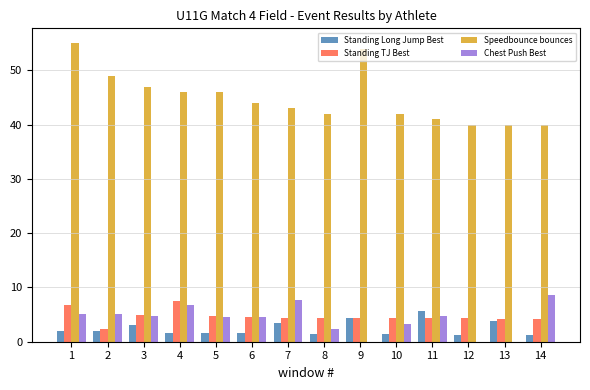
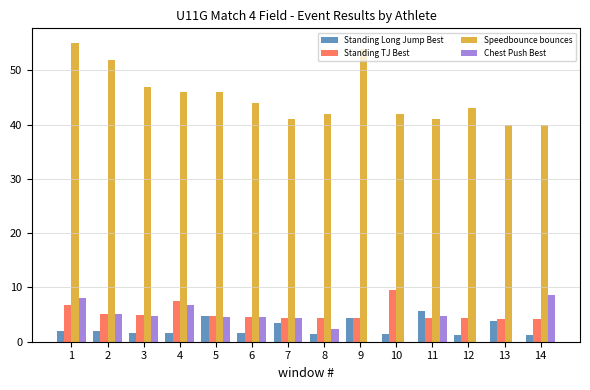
  {
    "Standing Long Jump Best": {
      "1": 2,
      "2": 2,
-     "3": 3,
+     "3": 2,
      "4": 2,
-     "5": 2,
+     "5": 5,
      "6": 2,
      "7": 3,
      "8": 1,
      "9": 4,
      "10": 1,
      "11": 6,
      "12": 1,
      "13": 4,
      "14": 1
    },
    "Standing TJ Best": {
      "1": 7,
-     "2": 2,
+     "2": 5,
      "3": 5,
      "4": 8,
      "5": 5,
      "6": 5,
      "7": 4,
      "8": 4,
      "9": 4,
-     "10": 4,
+     "10": 10,
      "11": 4,
      "12": 4,
      "13": 4,
      "14": 4
    },
    "Speedbounce bounces": {
      "1": 55,
-     "2": 49,
+     "2": 52,
      "3": 47,
      "4": 46,
      "5": 46,
      "6": 44,
-     "7": 43,
+     "7": 41,
      "8": 42,
      "10": 42,
      "11": 41,
-     "12": 40,
+     "12": 43,
      "13": 40,
      "14": 40
    },
    "Chest Push Best": {
-     "1": 5,
+     "1": 8,
      "2": 5,
      "3": 5,
      "4": 7,
      "5": 5,
      "6": 5,
-     "7": 8,
+     "7": 4,
      "8": 2,
      "9": 0,
-     "10": 3,
+     "10": 0,
      "11": 5,
      "12": 0,
      "13": 0,
      "14": 9
    }
  }
